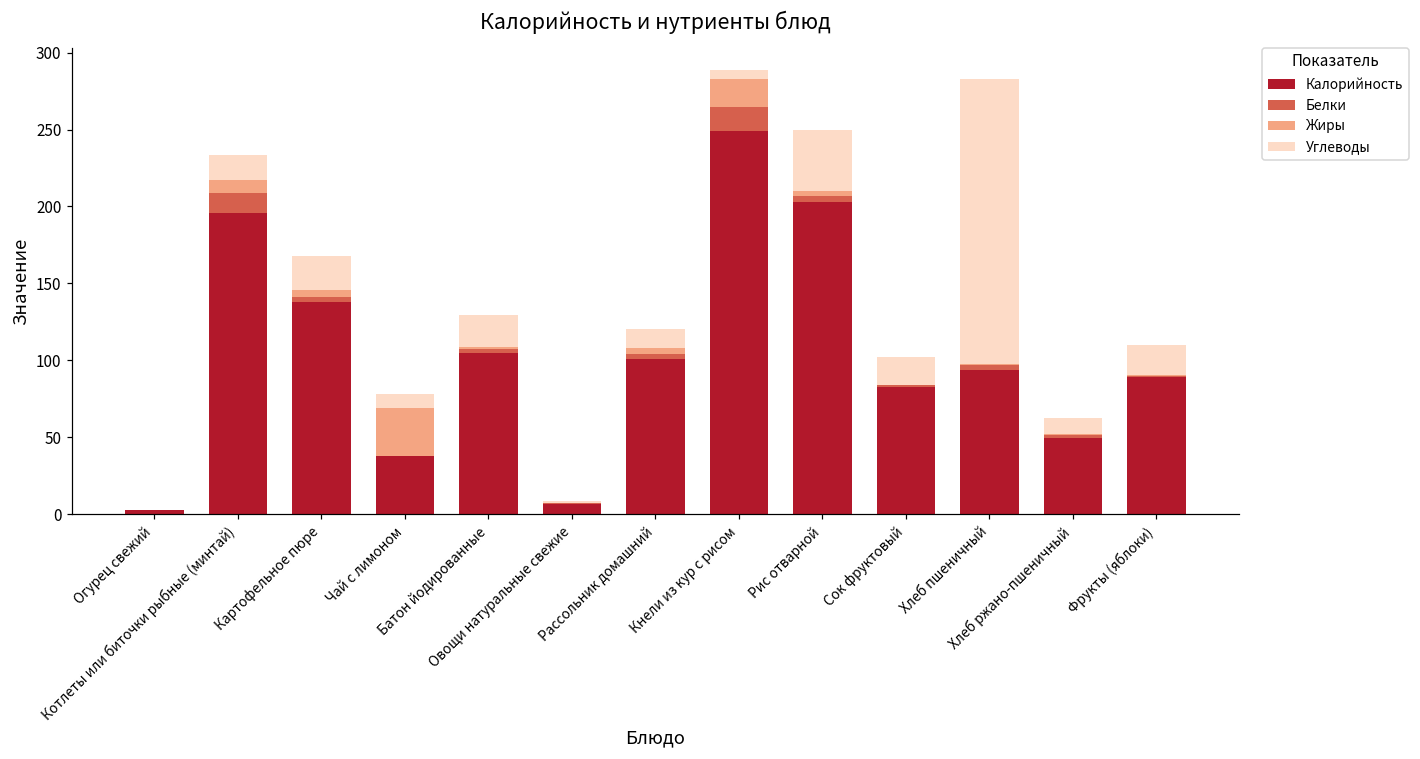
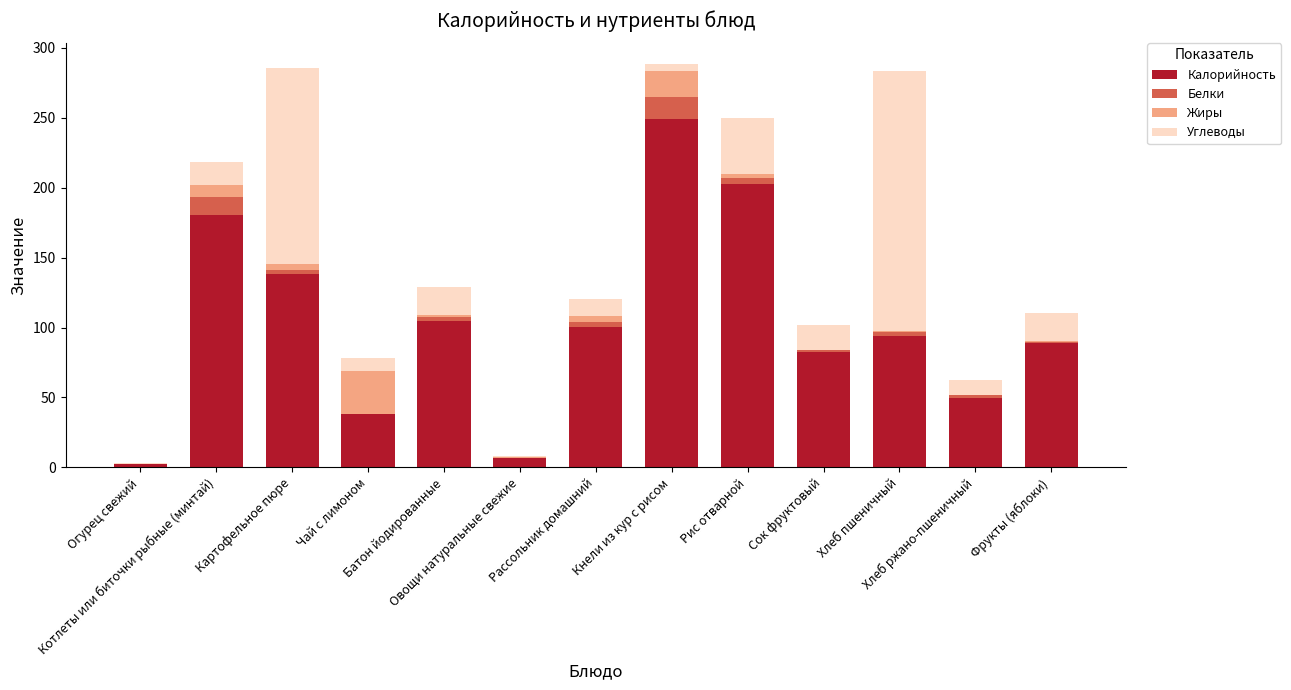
  {
    "Калорийность": {
      "Огурец свежий": 2,
-     "Котлеты или биточки рыбные (минтай)": 196,
+     "Котлеты или биточки рыбные (минтай)": 181,
      "Картофельное пюре": 138,
      "Чай с лимоном": 38,
      "Батон йодированные": 104,
      "Овощи натуральные свежие": 7,
      "Рассольник домашний": 101,
      "Кнели из кур с рисом": 249,
      "Рис отварной": 203,
      "Сок фруктовый": 83,
      "Хлеб пшеничный": 94,
      "Хлеб ржано-пшеничный": 50,
      "Фрукты (яблоки)": 89
    },
    "Белки": {
      "Котлеты или биточки рыбные (минтай)": 13,
      "Картофельное пюре": 3,
      "Батон йодированные": 3,
      "Рассольник домашний": 3,
      "Кнели из кур с рисом": 16,
      "Рис отварной": 4,
      "Хлеб пшеничный": 3,
      "Хлеб ржано-пшеничный": 2
    },
    "Жиры": {
      "Котлеты или биточки рыбные (минтай)": 9,
      "Картофельное пюре": 4,
      "Чай с лимоном": 31,
      "Рассольник домашний": 4,
      "Кнели из кур с рисом": 18,
      "Рис отварной": 3
    },
    "Углеводы": {
      "Котлеты или биточки рыбные (минтай)": 17,
-     "Картофельное пюре": 22,
+     "Картофельное пюре": 140,
      "Чай с лимоном": 9,
      "Батон йодированные": 21,
      "Рассольник домашний": 12,
      "Кнели из кур с рисом": 6,
      "Рис отварной": 40,
      "Сок фруктовый": 18,
      "Хлеб пшеничный": 186,
      "Хлеб ржано-пшеничный": 10,
      "Фрукты (яблоки)": 20
    }
  }
